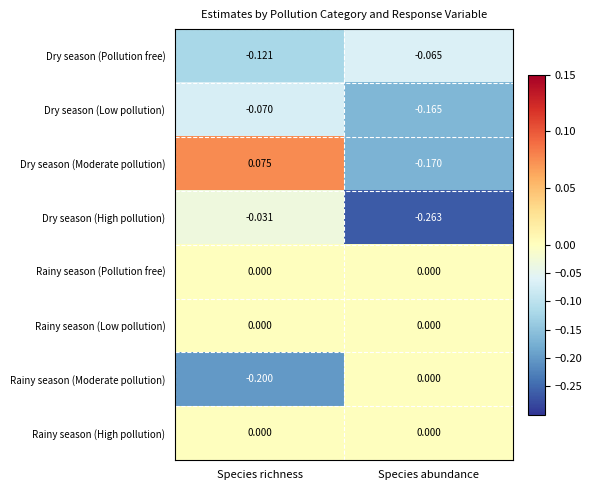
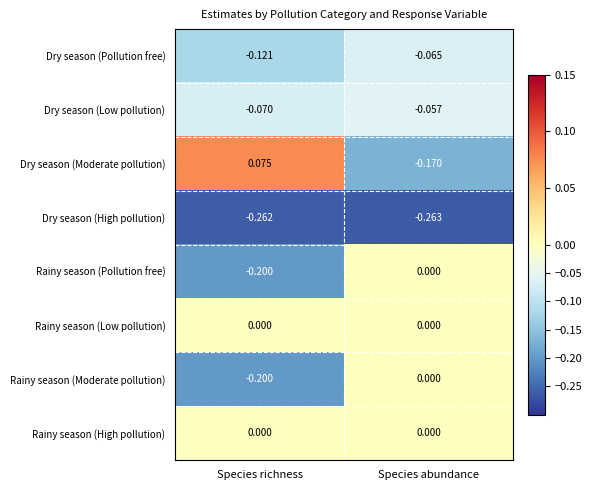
  {
    "Dry season (Pollution free)": {
      "Species richness": -0.121,
      "Species abundance": -0.065
    },
    "Dry season (Low pollution)": {
      "Species richness": -0.070,
-     "Species abundance": -0.165
+     "Species abundance": -0.057
    },
    "Dry season (Moderate pollution)": {
      "Species richness": 0.075,
      "Species abundance": -0.170
    },
    "Dry season (High pollution)": {
-     "Species richness": -0.031,
+     "Species richness": -0.262,
      "Species abundance": -0.263
    },
    "Rainy season (Pollution free)": {
-     "Species richness": 0.000,
+     "Species richness": -0.200,
      "Species abundance": 0.000
    },
    "Rainy season (Low pollution)": {
      "Species richness": 0.000,
      "Species abundance": 0.000
    },
    "Rainy season (Moderate pollution)": {
      "Species richness": -0.200,
      "Species abundance": 0.000
    },
    "Rainy season (High pollution)": {
      "Species richness": 0.000,
      "Species abundance": 0.000
    }
  }
